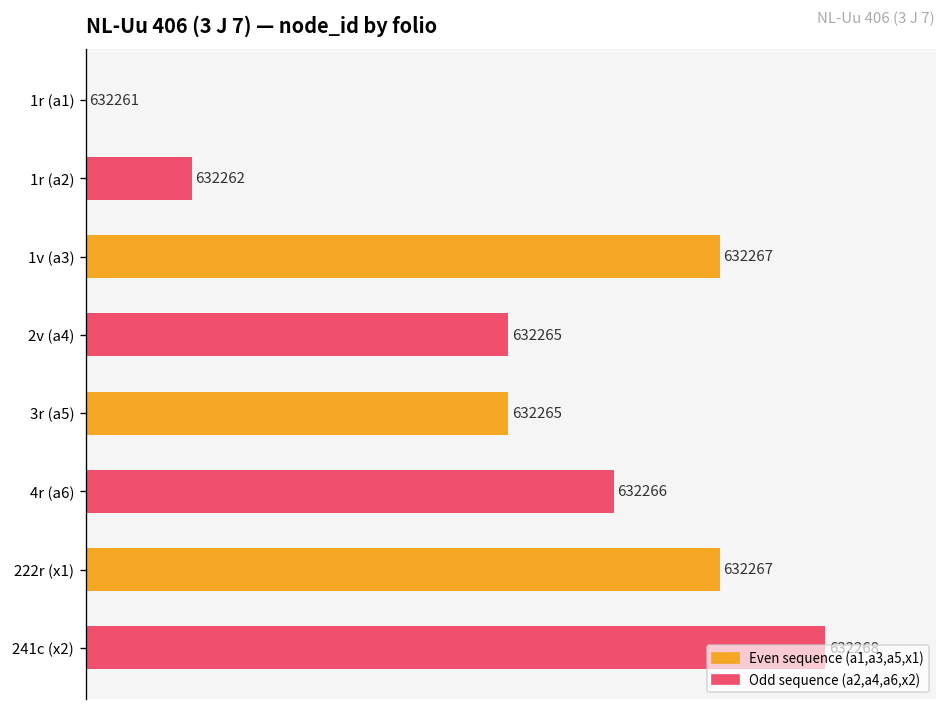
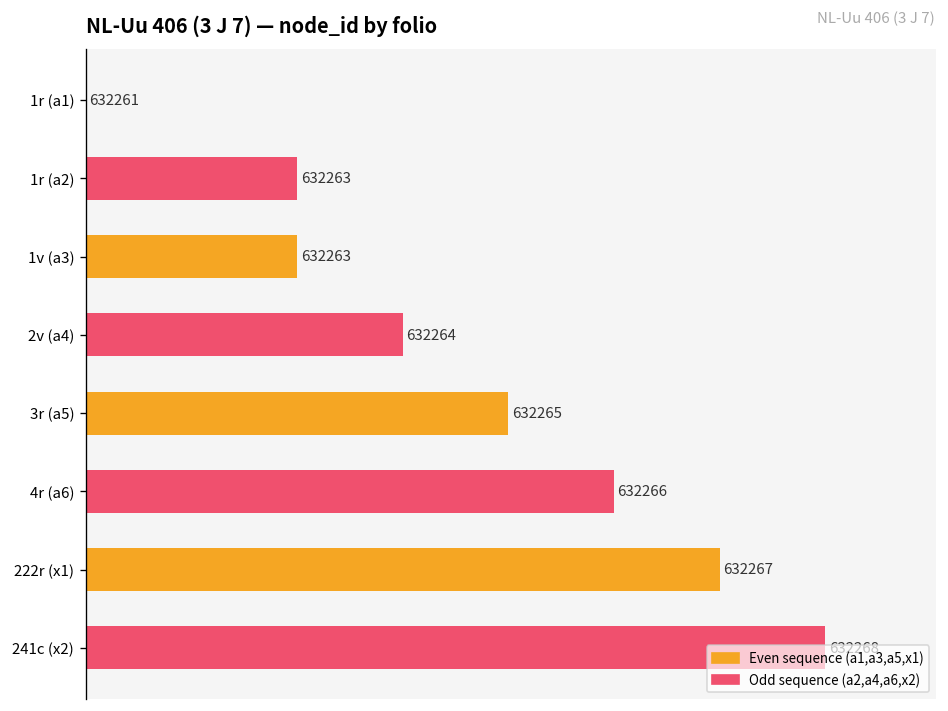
  {
-   "1r (a2)": 632262,
-   "1v (a3)": 632267,
-   "2v (a4)": 632265
+   "1r (a2)": 632263,
+   "1v (a3)": 632263,
+   "2v (a4)": 632264
  }
